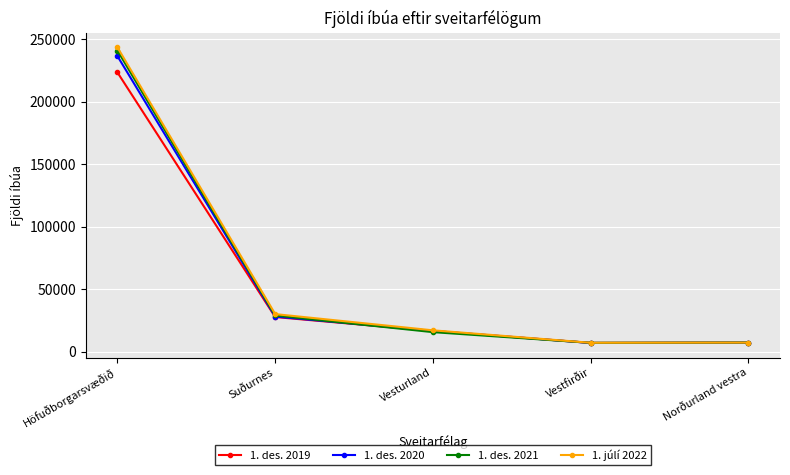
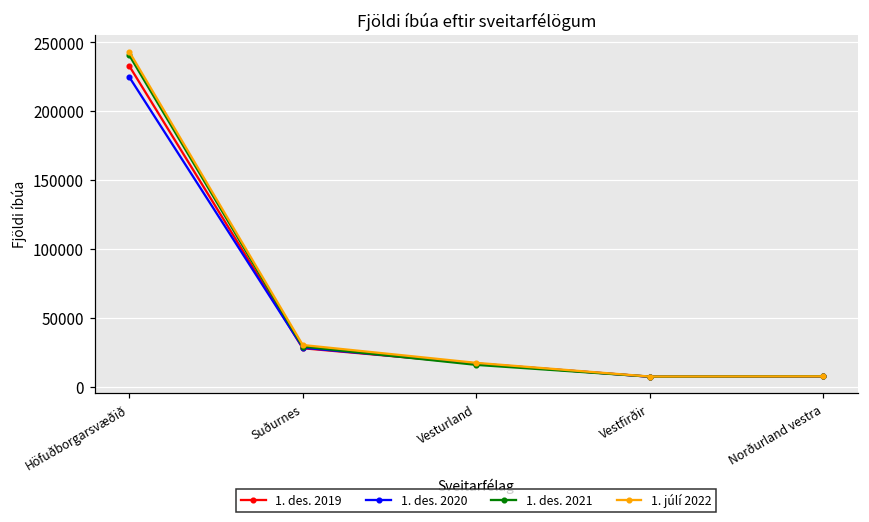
  {
    "1. des. 2019": {
-     "Höfuðborgarsvæðið": 223000
+     "Höfuðborgarsvæðið": 233000
    },
    "1. des. 2020": {
-     "Höfuðborgarsvæðið": 236000
+     "Höfuðborgarsvæðið": 225000
    },
    "1. des. 2021": {
      "Höfuðborgarsvæðið": 241000
    },
    "1. júlí 2022": {
      "Höfuðborgarsvæðið": 243000
    }
  }
